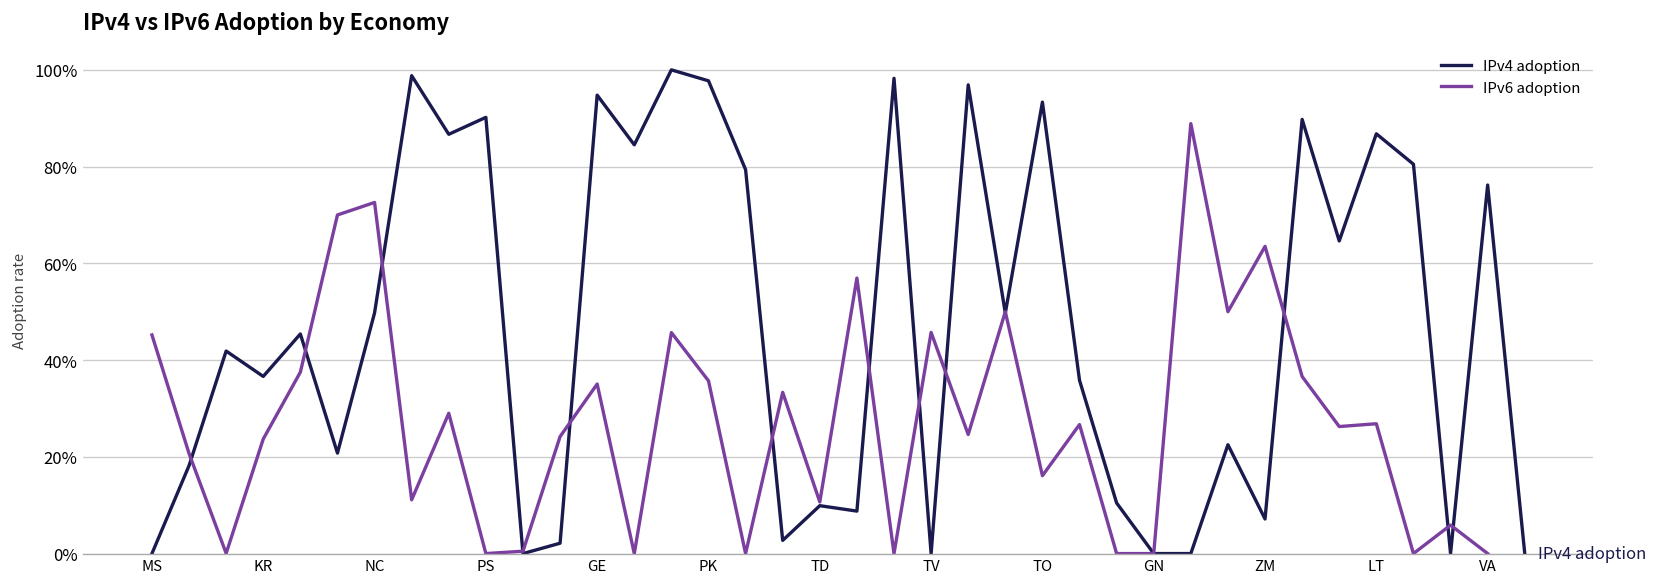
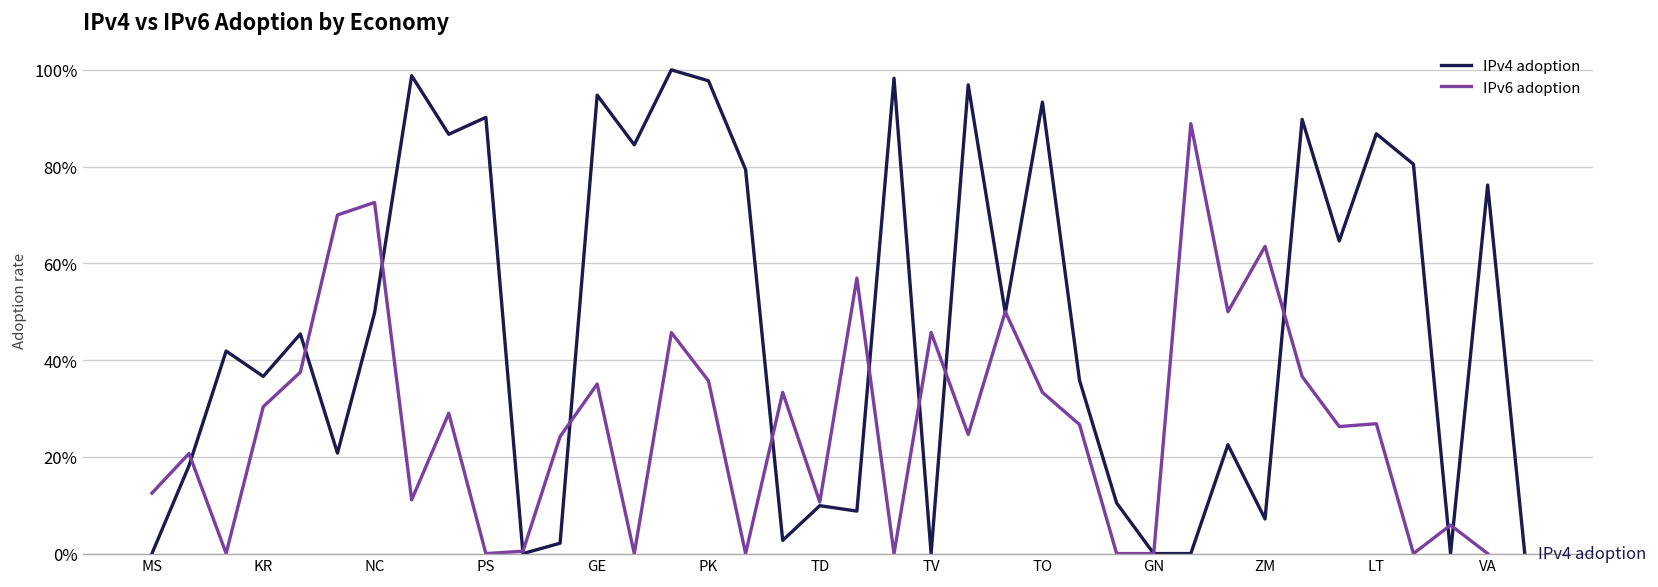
  {
    "IPv4 adoption": {
      "MS": "0%",
      "KR": "37%",
      "NC": "50%",
      "PS": "90%",
      "GE": "95%",
      "PK": "98%",
      "TD": "10%",
      "TV": "0%",
      "TO": "93%",
      "ZM": "7%",
      "LT": "87%",
      "VA": "76%"
    },
    "IPv6 adoption": {
-     "MS": "45%",
-     "KR": "24%",
+     "MS": "13%",
+     "KR": "30%",
      "NC": "73%",
      "PS": "0%",
      "GE": "35%",
      "PK": "36%",
      "TD": "11%",
      "TV": "46%",
-     "TO": "16%",
+     "TO": "33%",
      "ZM": "64%",
      "LT": "27%",
      "VA": "0%"
    }
  }
